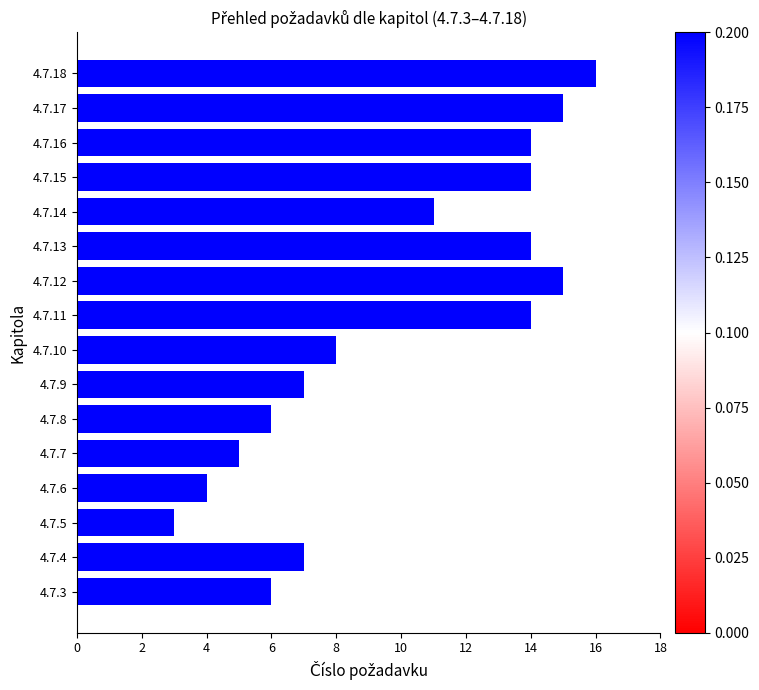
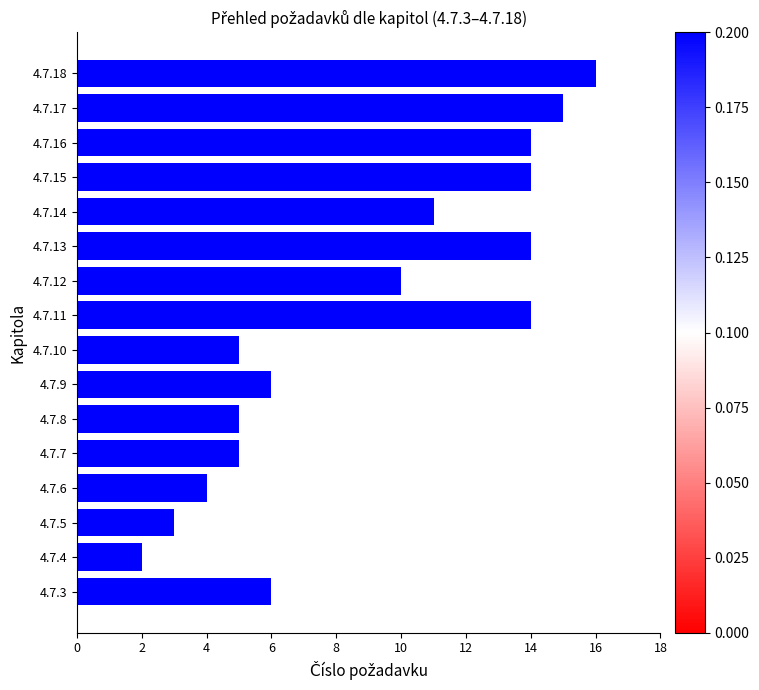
  {
    "4.7.18": 16,
    "4.7.17": 15,
    "4.7.16": 14,
    "4.7.15": 14,
    "4.7.14": 11,
    "4.7.13": 14,
-   "4.7.12": 15,
+   "4.7.12": 10,
    "4.7.11": 14,
-   "4.7.10": 8,
-   "4.7.9": 7,
-   "4.7.8": 6,
+   "4.7.10": 5,
+   "4.7.9": 6,
+   "4.7.8": 5,
    "4.7.7": 5,
    "4.7.6": 4,
    "4.7.5": 3,
-   "4.7.4": 7,
+   "4.7.4": 2,
    "4.7.3": 6
  }
